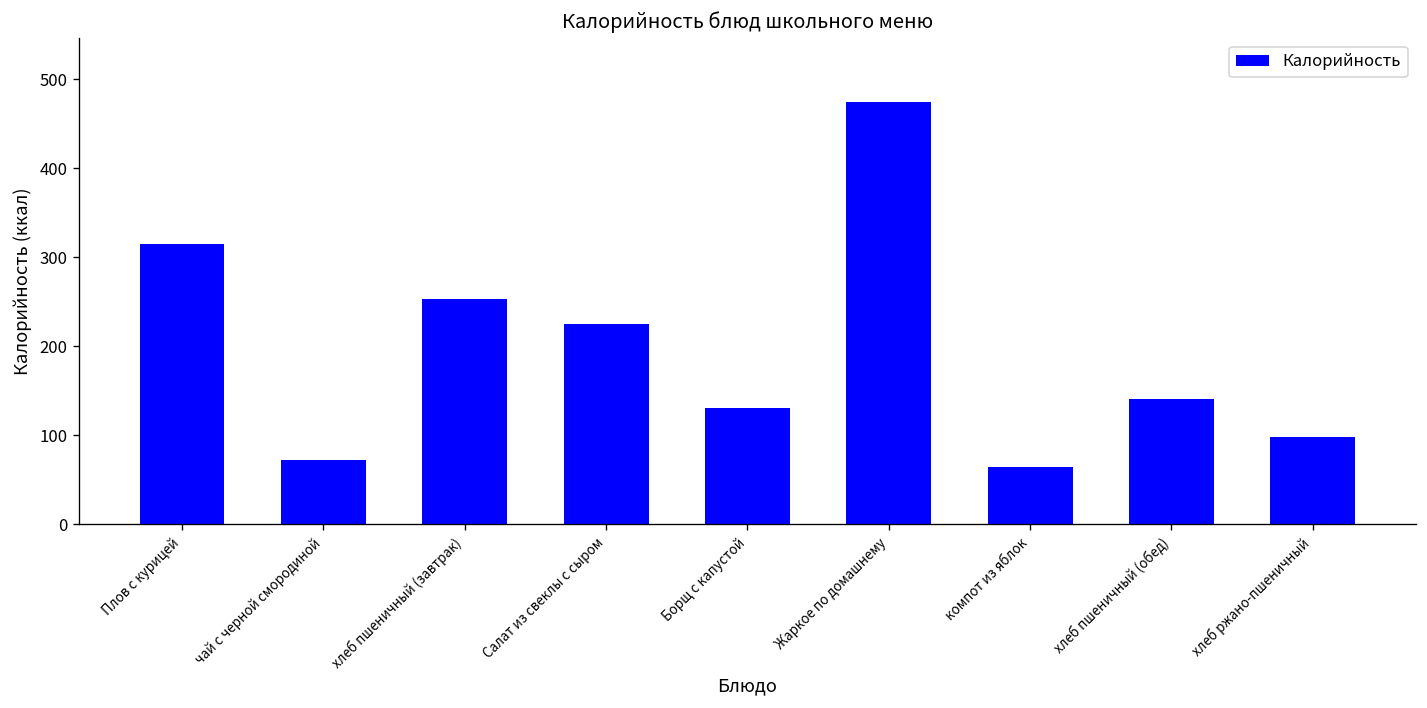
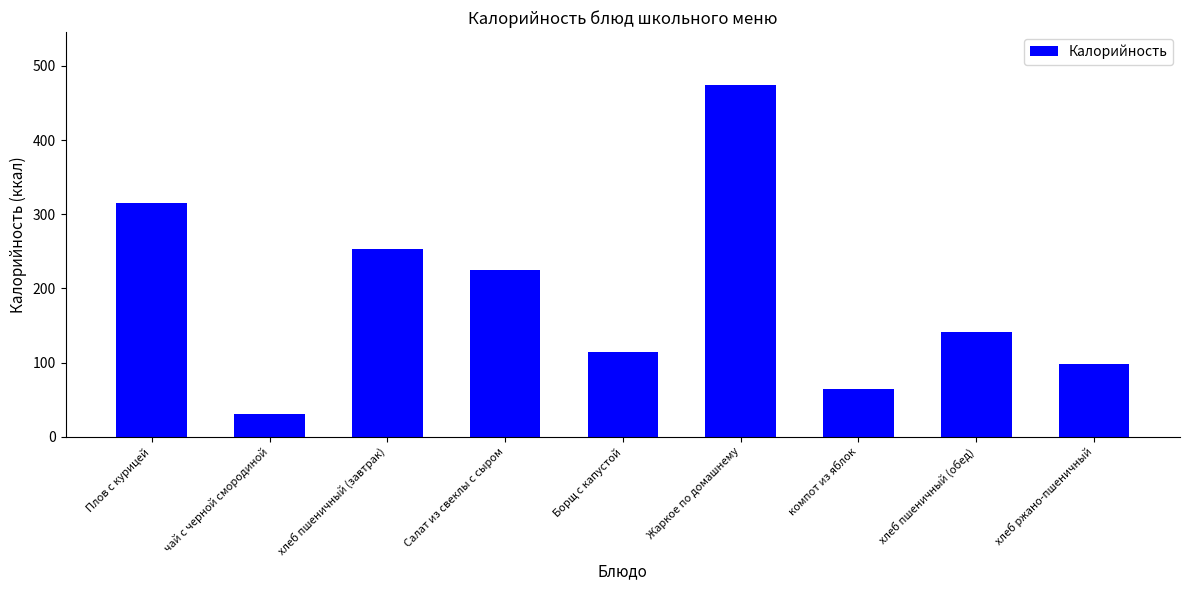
  {
    "Плов с курицей": 310,
-   "чай с черной смородиной": 70,
+   "чай с черной смородиной": 30,
    "хлеб пшеничный (завтрак)": 250,
    "Салат из свеклы с сыром": 220,
-   "Борщ с капустой": 130,
+   "Борщ с капустой": 110,
    "Жаркое по домашнему": 470,
    "компот из яблок": 60,
    "хлеб пшеничный (обед)": 140,
    "хлеб ржано-пшеничный": 100
  }
